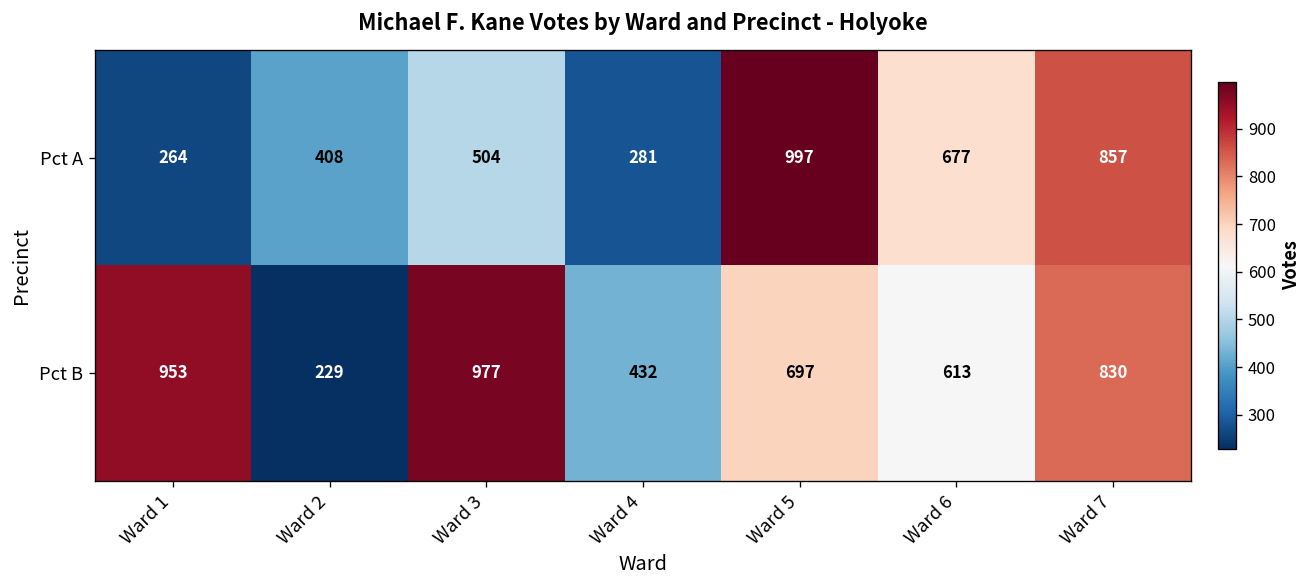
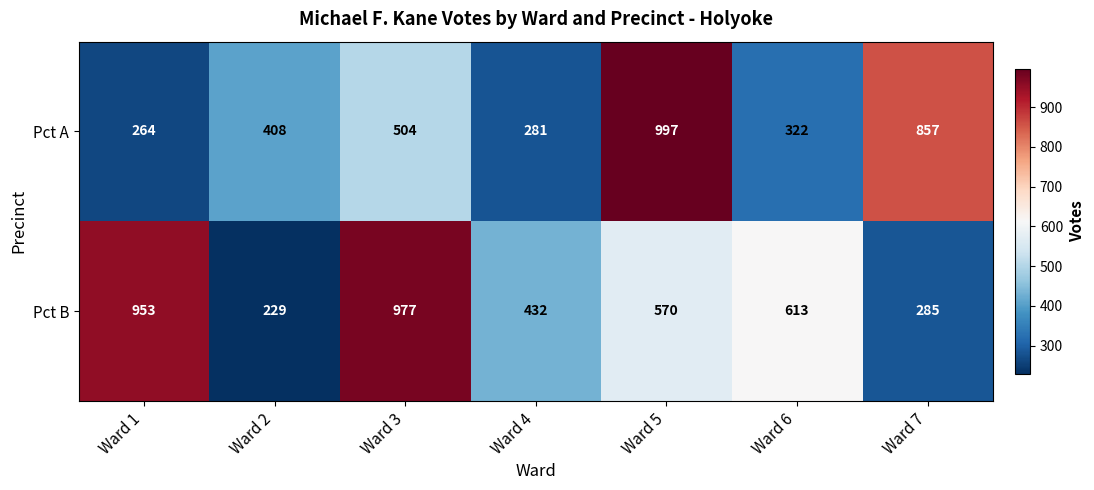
  {
    "Pct A": {
      "Ward 1": 264,
      "Ward 2": 408,
      "Ward 3": 504,
      "Ward 4": 281,
      "Ward 5": 997,
-     "Ward 6": 677,
+     "Ward 6": 322,
      "Ward 7": 857
    },
    "Pct B": {
      "Ward 1": 953,
      "Ward 2": 229,
      "Ward 3": 977,
      "Ward 4": 432,
-     "Ward 5": 697,
+     "Ward 5": 570,
      "Ward 6": 613,
-     "Ward 7": 830
+     "Ward 7": 285
    }
  }
